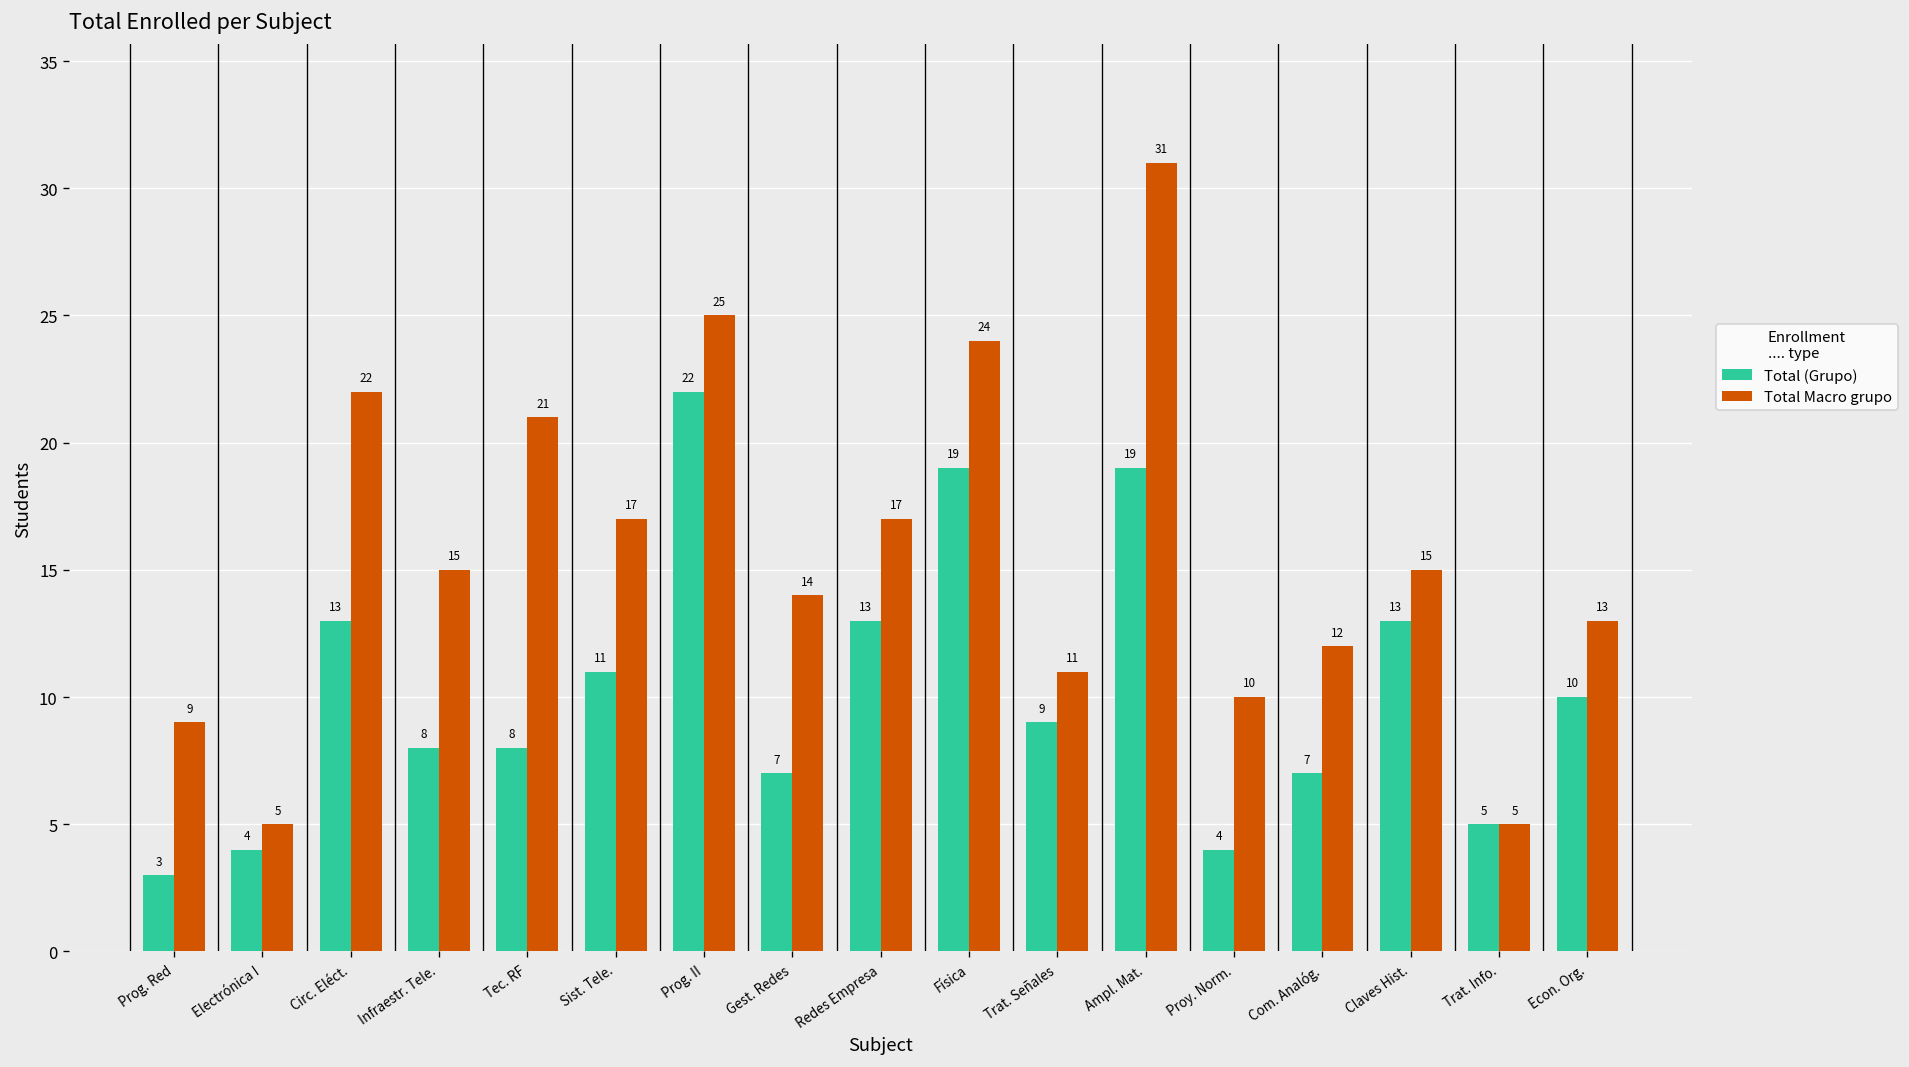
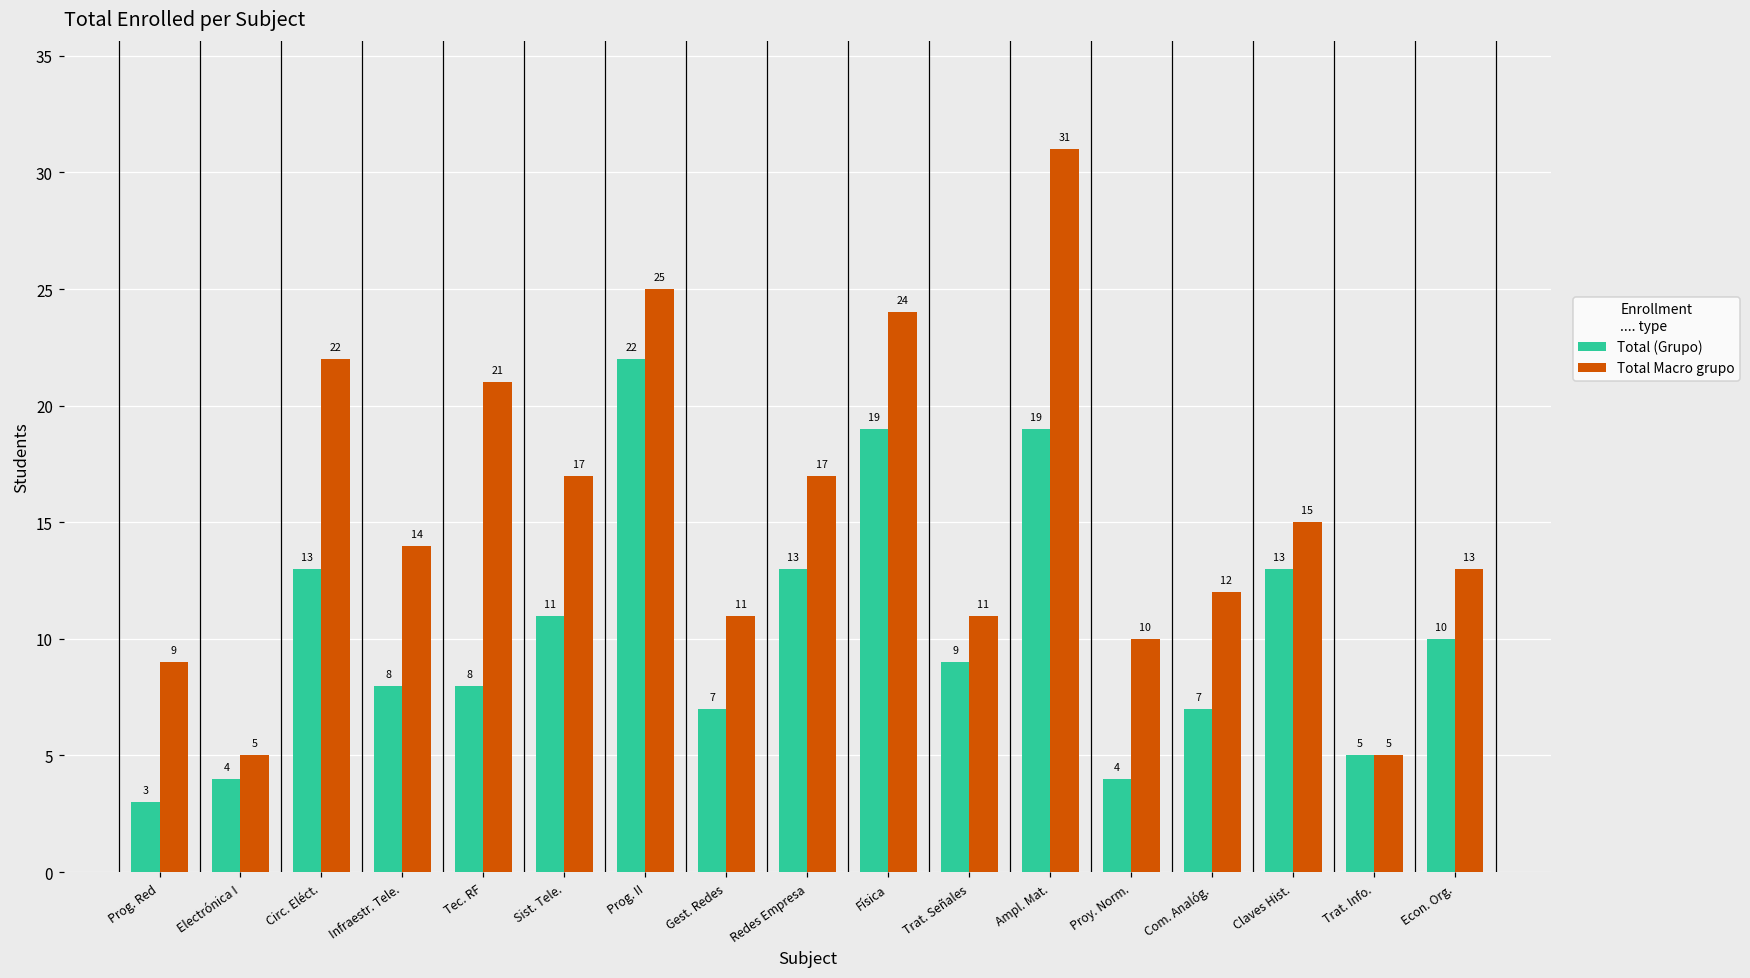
  {
    "Total (Grupo)": {
      "Prog. Red": 3,
      "Electrónica I": 4,
      "Circ. Eléct.": 13,
      "Infraestr. Tele.": 8,
      "Tec. RF": 8,
      "Sist. Tele.": 11,
      "Prog. II": 22,
      "Gest. Redes": 7,
      "Redes Empresa": 13,
      "Física": 19,
      "Trat. Señales": 9,
      "Ampl. Mat.": 19,
      "Proy. Norm.": 4,
      "Com. Analóg.": 7,
      "Claves Hist.": 13,
      "Trat. Info.": 5,
      "Econ. Org.": 10
    },
    "Total Macro grupo": {
      "Prog. Red": 9,
      "Electrónica I": 5,
      "Circ. Eléct.": 22,
-     "Infraestr. Tele.": 15,
+     "Infraestr. Tele.": 14,
      "Tec. RF": 21,
      "Sist. Tele.": 17,
      "Prog. II": 25,
-     "Gest. Redes": 14,
+     "Gest. Redes": 11,
      "Redes Empresa": 17,
      "Física": 24,
      "Trat. Señales": 11,
      "Ampl. Mat.": 31,
      "Proy. Norm.": 10,
      "Com. Analóg.": 12,
      "Claves Hist.": 15,
      "Trat. Info.": 5,
      "Econ. Org.": 13
    }
  }
